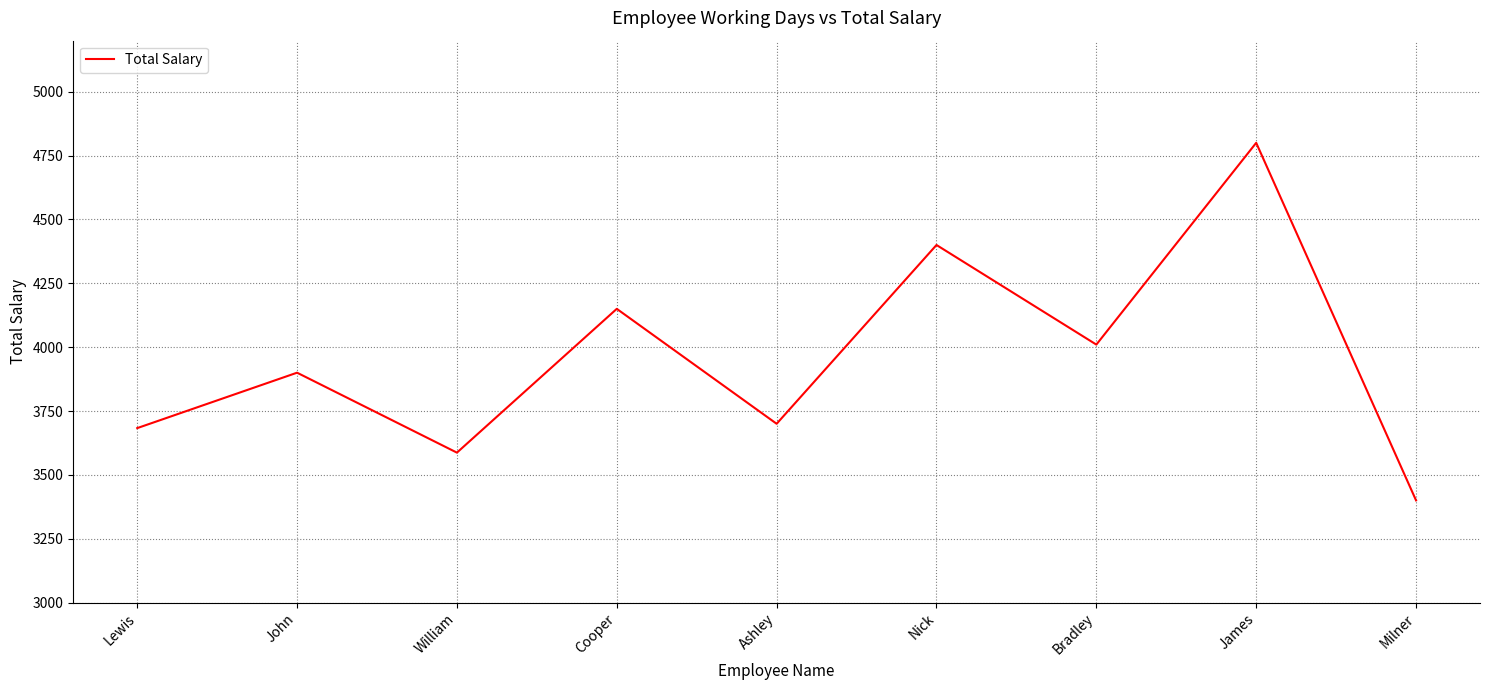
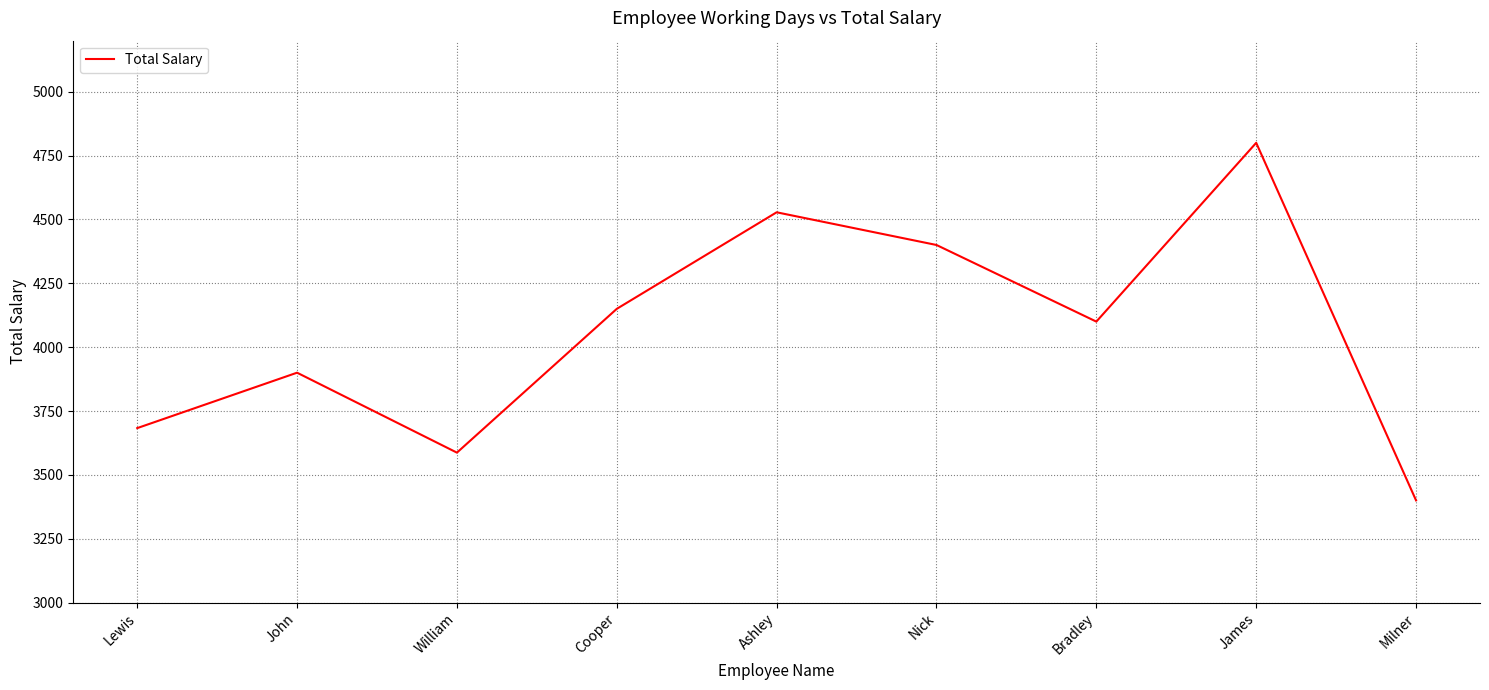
  {
    "Lewis": 3680,
    "John": 3900,
    "William": 3590,
    "Cooper": 4150,
-   "Ashley": 3700,
+   "Ashley": 4530,
    "Nick": 4400,
-   "Bradley": 4010,
+   "Bradley": 4100,
    "James": 4800,
    "Milner": 3400
  }
